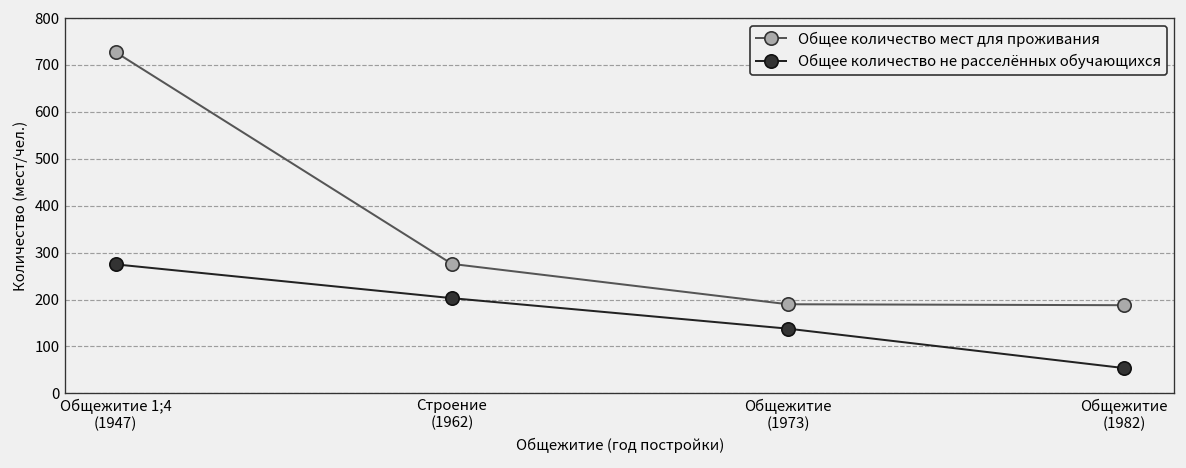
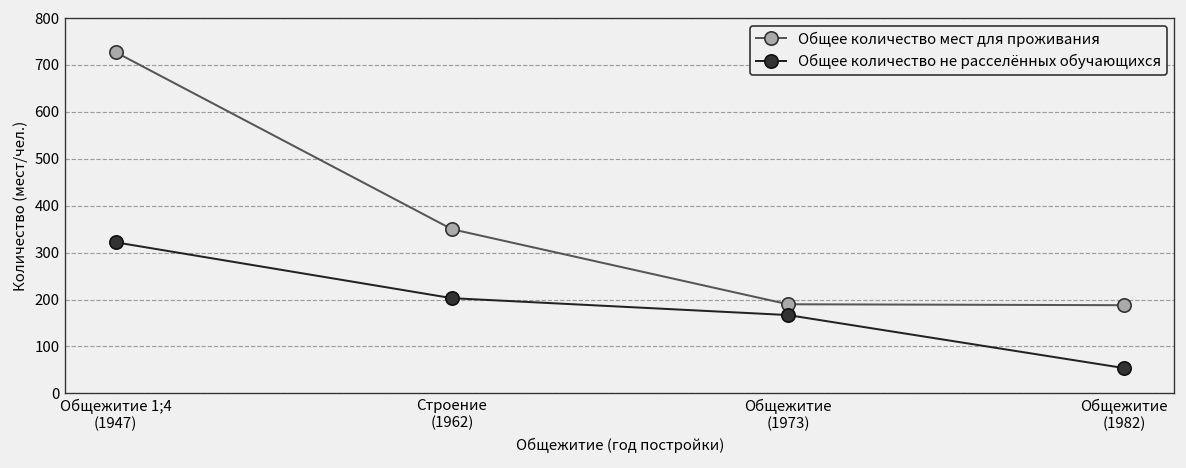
  {
    "Общее количество мест для проживания": {
      "Общежитие 1;4 (1947)": 730,
-     "Строение (1962)": 280,
+     "Строение (1962)": 350,
      "Общежитие (1973)": 190,
      "Общежитие (1982)": 190
    },
    "Общее количество не расселённых обучающихся": {
-     "Общежитие 1;4 (1947)": 280,
+     "Общежитие 1;4 (1947)": 320,
      "Строение (1962)": 200,
-     "Общежитие (1973)": 140,
+     "Общежитие (1973)": 170,
      "Общежитие (1982)": 50
    }
  }
